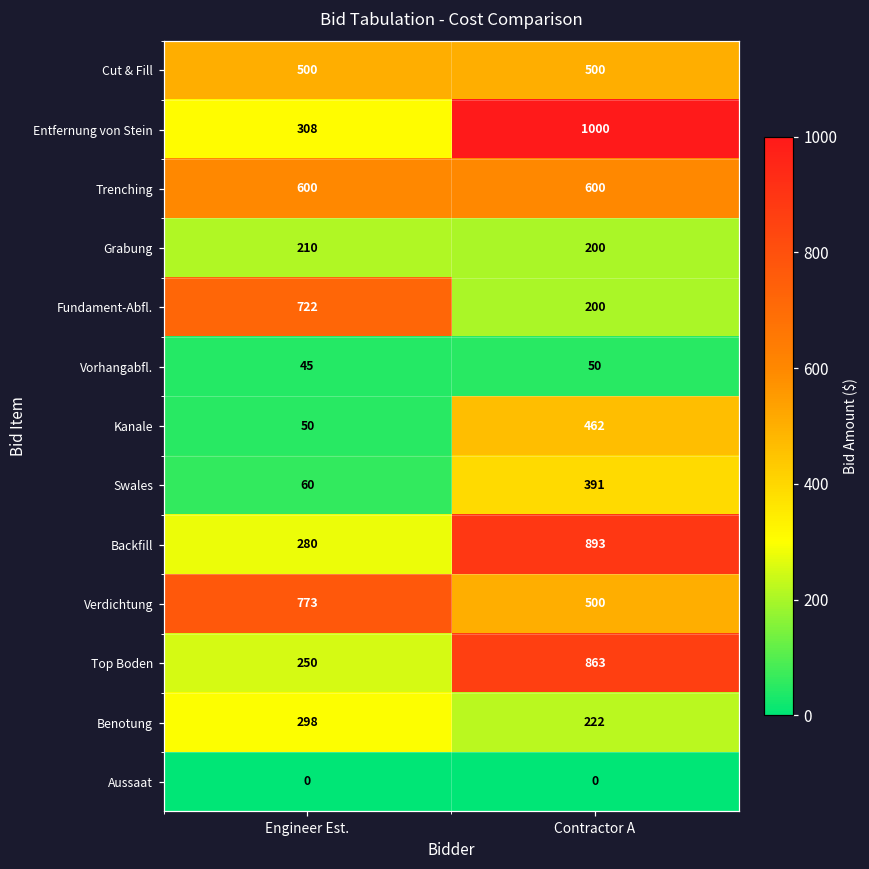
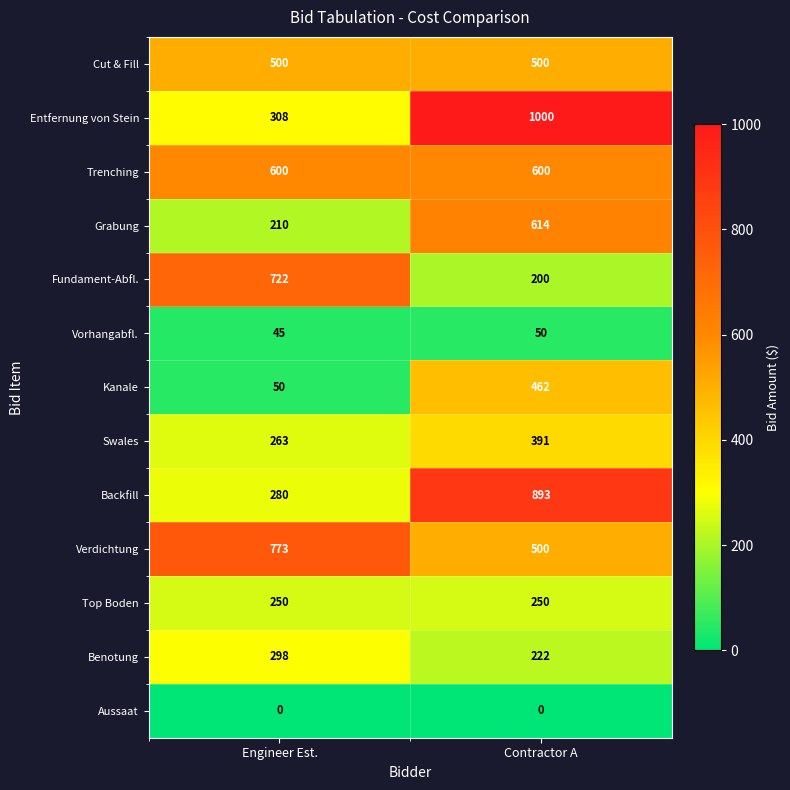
  {
    "Cut & Fill": {
      "Engineer Est.": 500,
      "Contractor A": 500
    },
    "Entfernung von Stein": {
      "Engineer Est.": 308,
      "Contractor A": 1000
    },
    "Trenching": {
      "Engineer Est.": 600,
      "Contractor A": 600
    },
    "Grabung": {
      "Engineer Est.": 210,
-     "Contractor A": 200
+     "Contractor A": 614
    },
    "Fundament-Abfl.": {
      "Engineer Est.": 722,
      "Contractor A": 200
    },
    "Vorhangabfl.": {
      "Engineer Est.": 45,
      "Contractor A": 50
    },
    "Kanale": {
      "Engineer Est.": 50,
      "Contractor A": 462
    },
    "Swales": {
-     "Engineer Est.": 60,
+     "Engineer Est.": 263,
      "Contractor A": 391
    },
    "Backfill": {
      "Engineer Est.": 280,
      "Contractor A": 893
    },
    "Verdichtung": {
      "Engineer Est.": 773,
      "Contractor A": 500
    },
    "Top Boden": {
      "Engineer Est.": 250,
-     "Contractor A": 863
+     "Contractor A": 250
    },
    "Benotung": {
      "Engineer Est.": 298,
      "Contractor A": 222
    },
    "Aussaat": {
      "Engineer Est.": 0,
      "Contractor A": 0
    }
  }
